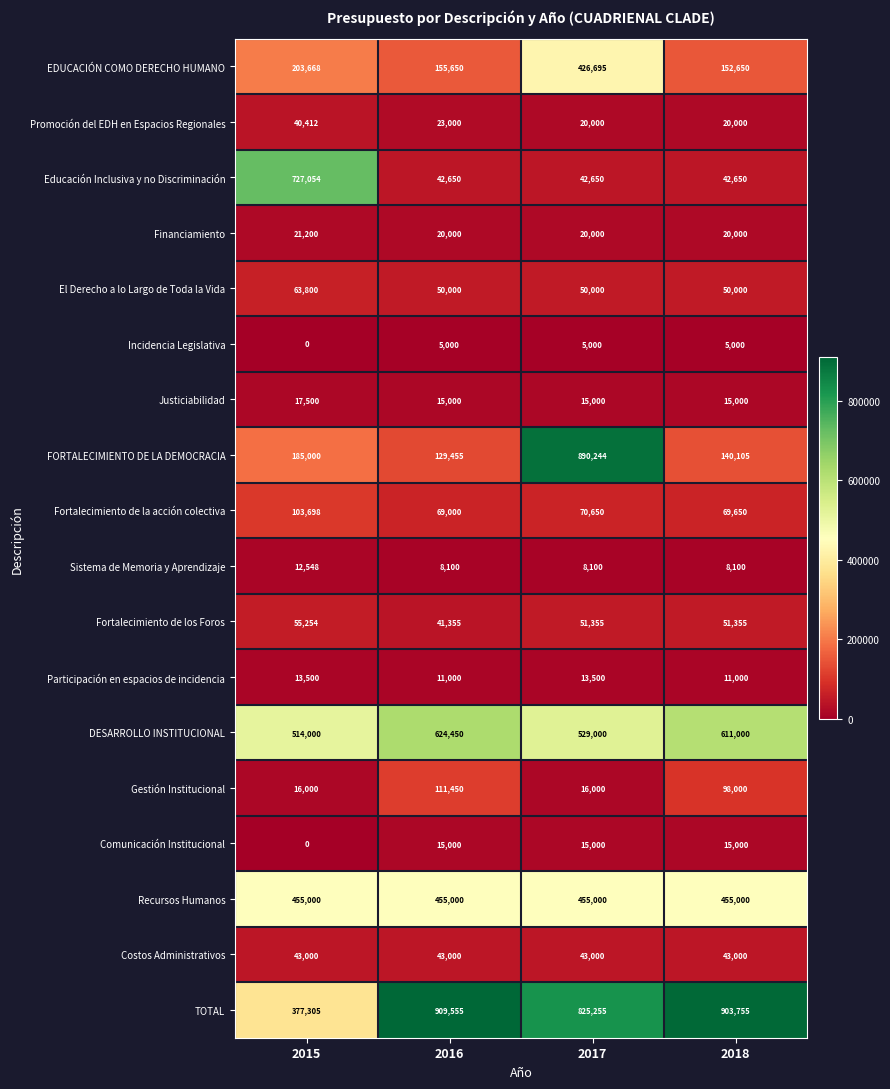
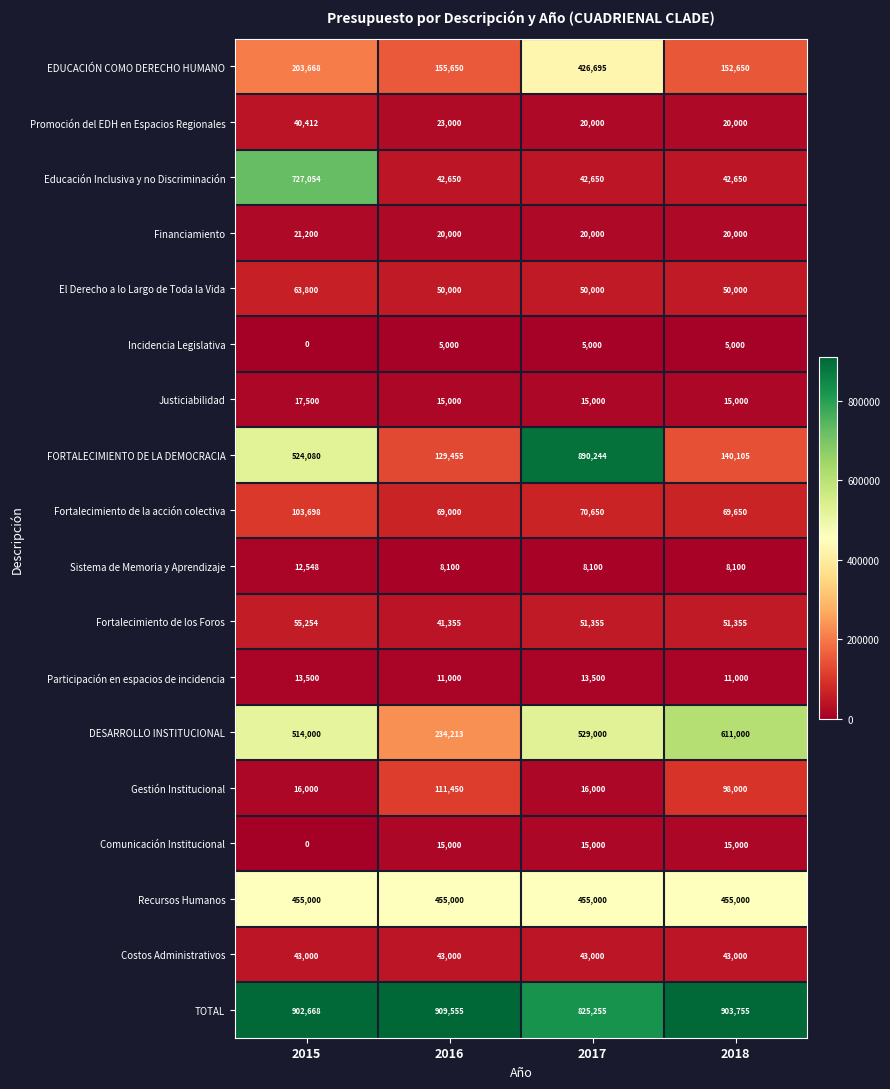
  {
    "EDUCACIÓN COMO DERECHO HUMANO": {
      "2015": "203,668",
      "2016": "155,650",
      "2017": "426,695",
      "2018": "152,650"
    },
    "Promoción del EDH en Espacios Regionales": {
      "2015": "40,412",
      "2016": "23,000",
      "2017": "20,000",
      "2018": "20,000"
    },
    "Educación Inclusiva y no Discriminación": {
      "2015": "727,054",
      "2016": "42,650",
      "2017": "42,650",
      "2018": "42,650"
    },
    "Financiamiento": {
      "2015": "21,200",
      "2016": "20,000",
      "2017": "20,000",
      "2018": "20,000"
    },
    "El Derecho a lo Largo de Toda la Vida": {
      "2015": "63,800",
      "2016": "50,000",
      "2017": "50,000",
      "2018": "50,000"
    },
    "Incidencia Legislativa": {
      "2015": "0",
      "2016": "5,000",
      "2017": "5,000",
      "2018": "5,000"
    },
    "Justiciabilidad": {
      "2015": "17,500",
      "2016": "15,000",
      "2017": "15,000",
      "2018": "15,000"
    },
    "FORTALECIMIENTO DE LA DEMOCRACIA": {
-     "2015": "185,000",
+     "2015": "524,080",
      "2016": "129,455",
      "2017": "890,244",
      "2018": "140,105"
    },
    "Fortalecimiento de la acción colectiva": {
      "2015": "103,698",
      "2016": "69,000",
      "2017": "70,650",
      "2018": "69,650"
    },
    "Sistema de Memoria y Aprendizaje": {
      "2015": "12,548",
      "2016": "8,100",
      "2017": "8,100",
      "2018": "8,100"
    },
    "Fortalecimiento de los Foros": {
      "2015": "55,254",
      "2016": "41,355",
      "2017": "51,355",
      "2018": "51,355"
    },
    "Participación en espacios de incidencia": {
      "2015": "13,500",
      "2016": "11,000",
      "2017": "13,500",
      "2018": "11,000"
    },
    "DESARROLLO INSTITUCIONAL": {
      "2015": "514,000",
-     "2016": "624,450",
+     "2016": "234,213",
      "2017": "529,000",
      "2018": "611,000"
    },
    "Gestión Institucional": {
      "2015": "16,000",
      "2016": "111,450",
      "2017": "16,000",
      "2018": "98,000"
    },
    "Comunicación Institucional": {
      "2015": "0",
      "2016": "15,000",
      "2017": "15,000",
      "2018": "15,000"
    },
    "Recursos Humanos": {
      "2015": "455,000",
      "2016": "455,000",
      "2017": "455,000",
      "2018": "455,000"
    },
    "Costos Administrativos": {
      "2015": "43,000",
      "2016": "43,000",
      "2017": "43,000",
      "2018": "43,000"
    },
    "TOTAL": {
-     "2015": "377,305",
+     "2015": "902,668",
      "2016": "909,555",
      "2017": "825,255",
      "2018": "903,755"
    }
  }
